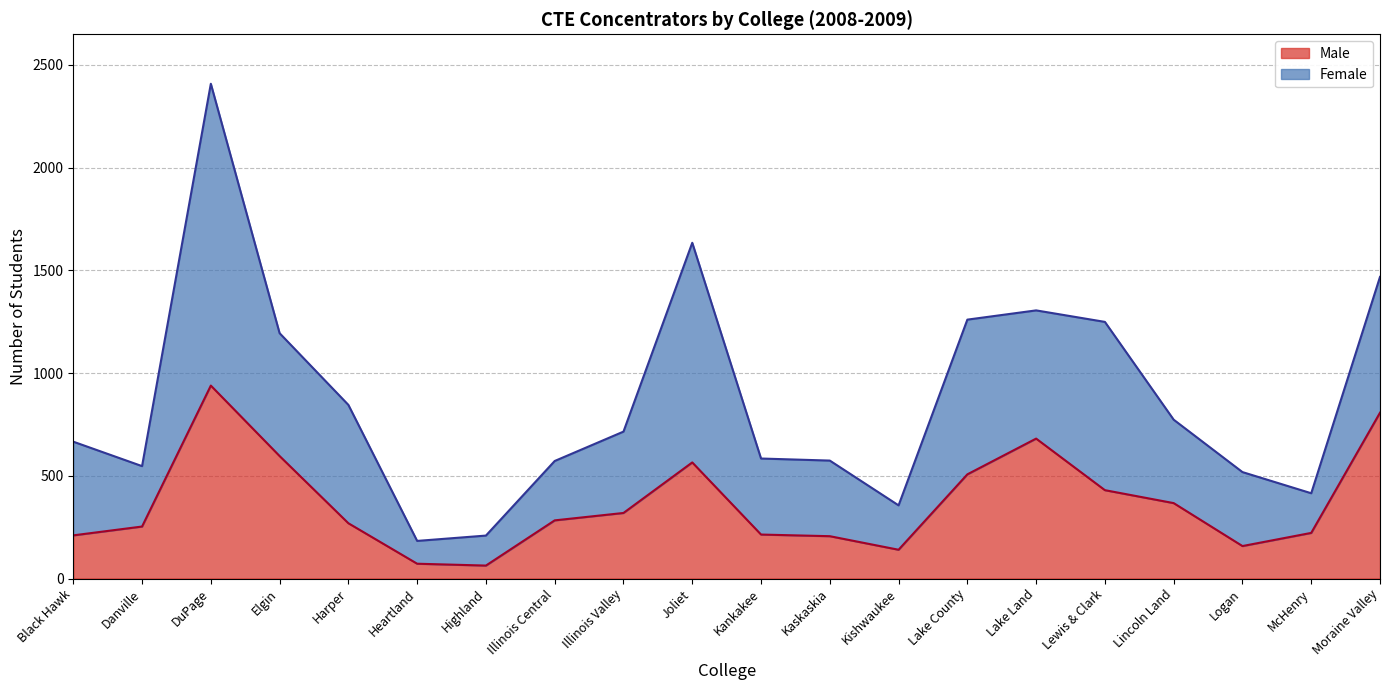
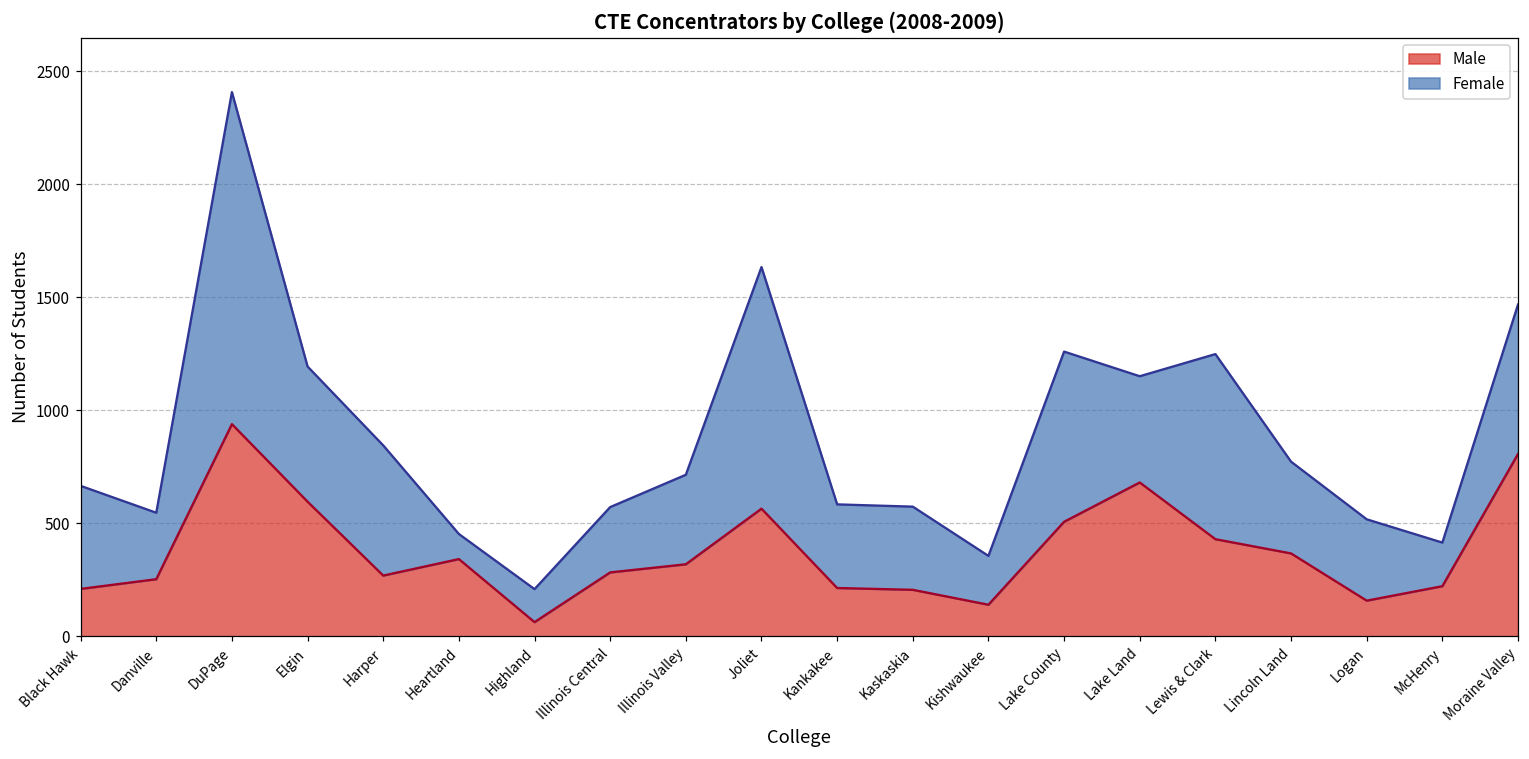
  {
    "Male": {
      "Black Hawk": 210,
      "Danville": 250,
      "DuPage": 940,
      "Elgin": 600,
      "Harper": 270,
-     "Heartland": 70,
+     "Heartland": 340,
      "Highland": 60,
      "Illinois Central": 280,
      "Illinois Valley": 320,
      "Joliet": 570,
      "Kankakee": 210,
      "Kaskaskia": 210,
      "Kishwaukee": 140,
      "Lake County": 510,
      "Lake Land": 680,
      "Lewis & Clark": 430,
      "Lincoln Land": 370,
      "Logan": 160,
      "McHenry": 220,
      "Moraine Valley": 810
    },
    "Female": {
      "Black Hawk": 460,
      "Danville": 290,
      "DuPage": 1470,
      "Elgin": 600,
      "Harper": 580,
      "Heartland": 110,
      "Highland": 150,
      "Illinois Central": 290,
      "Illinois Valley": 400,
      "Joliet": 1070,
      "Kankakee": 370,
      "Kaskaskia": 370,
      "Kishwaukee": 220,
      "Lake County": 750,
-     "Lake Land": 620,
+     "Lake Land": 470,
      "Lewis & Clark": 820,
      "Lincoln Land": 410,
      "Logan": 360,
      "McHenry": 190,
      "Moraine Valley": 660
    }
  }
